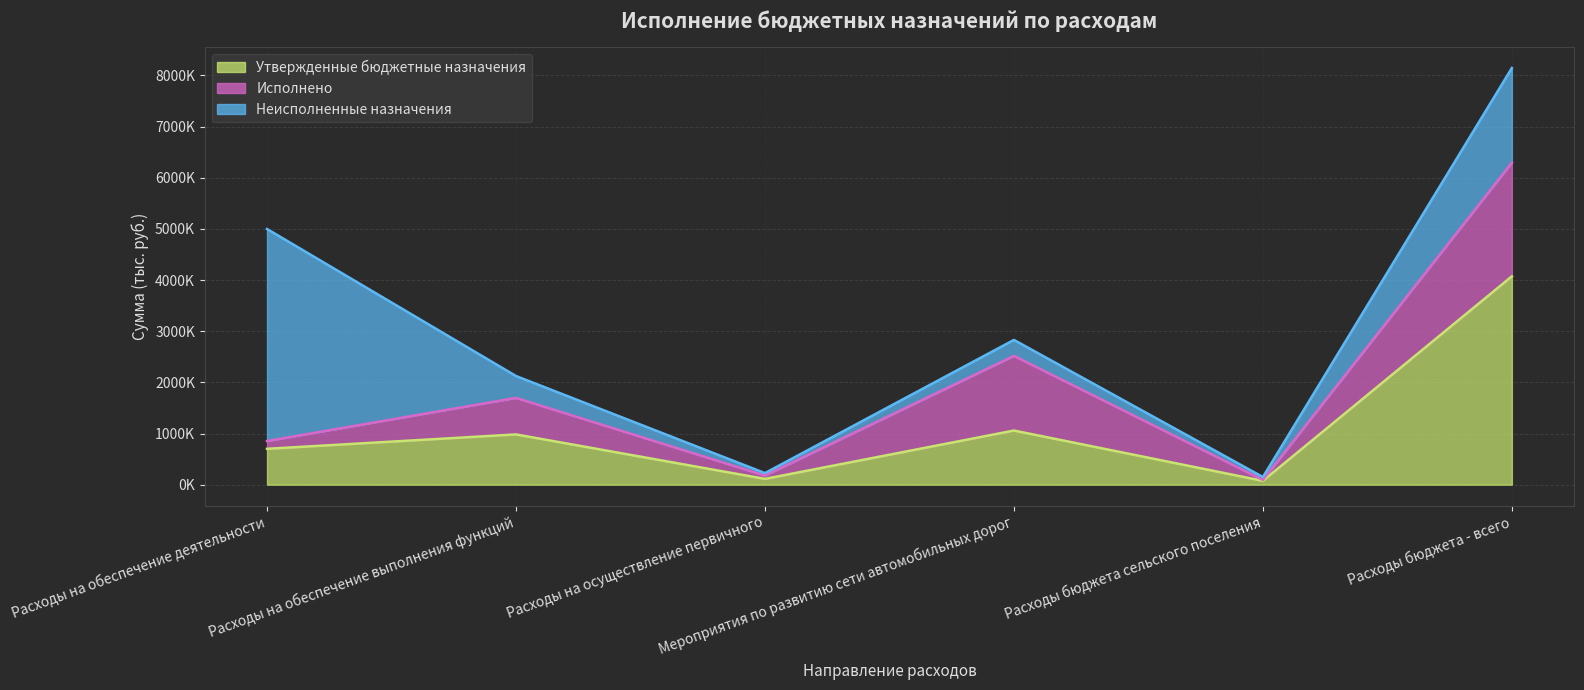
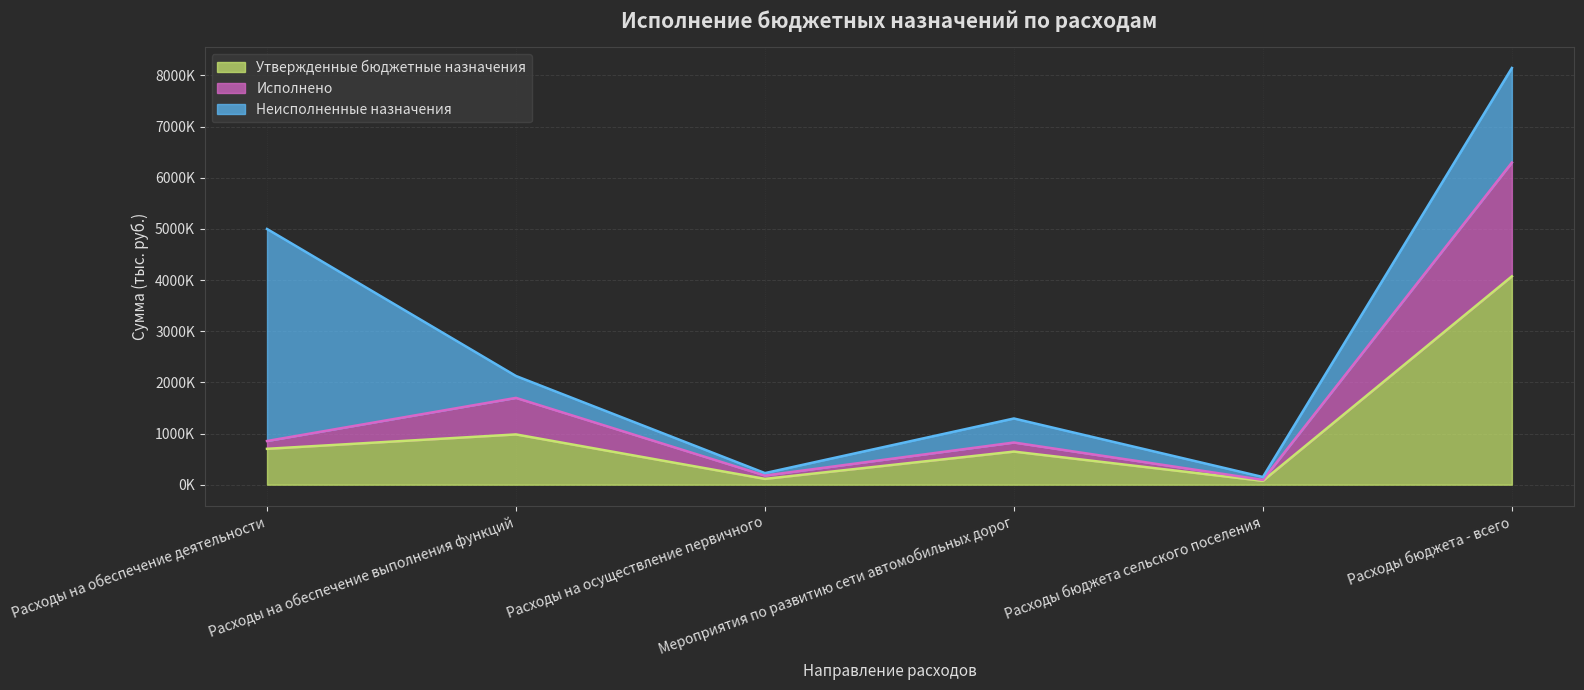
  {
    "Утвержденные бюджетные назначения": {
      "Расходы на обеспечение деятельности": 700000,
      "Расходы на обеспечение выполнения функций": 1000000,
      "Расходы на осуществление первичного": 100000,
-     "Мероприятия по развитию сети автомобильных дорог": 1100000,
+     "Мероприятия по развитию сети автомобильных дорог": 600000,
      "Расходы бюджета - всего": 4100000
    },
    "Исполнено": {
      "Расходы на обеспечение деятельности": 200000,
      "Расходы на обеспечение выполнения функций": 700000,
-     "Мероприятия по развитию сети автомобильных дорог": 1500000,
+     "Мероприятия по развитию сети автомобильных дорог": 200000,
      "Расходы бюджета - всего": 2200000
    },
    "Неисполненные назначения": {
      "Расходы на обеспечение деятельности": 4100000,
      "Расходы на обеспечение выполнения функций": 400000,
-     "Мероприятия по развитию сети автомобильных дорог": 300000,
+     "Мероприятия по развитию сети автомобильных дорог": 500000,
      "Расходы бюджета сельского поселения": 100000,
      "Расходы бюджета - всего": 1800000
    }
  }
